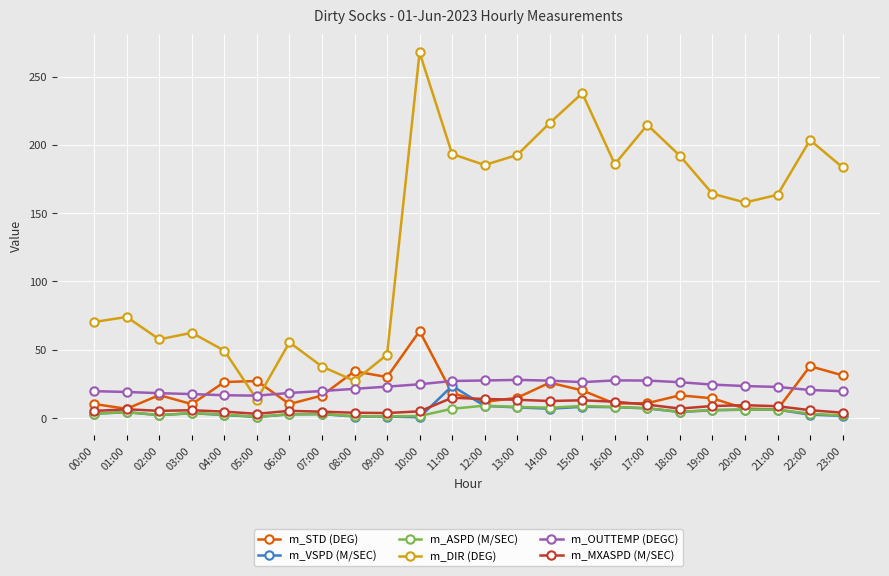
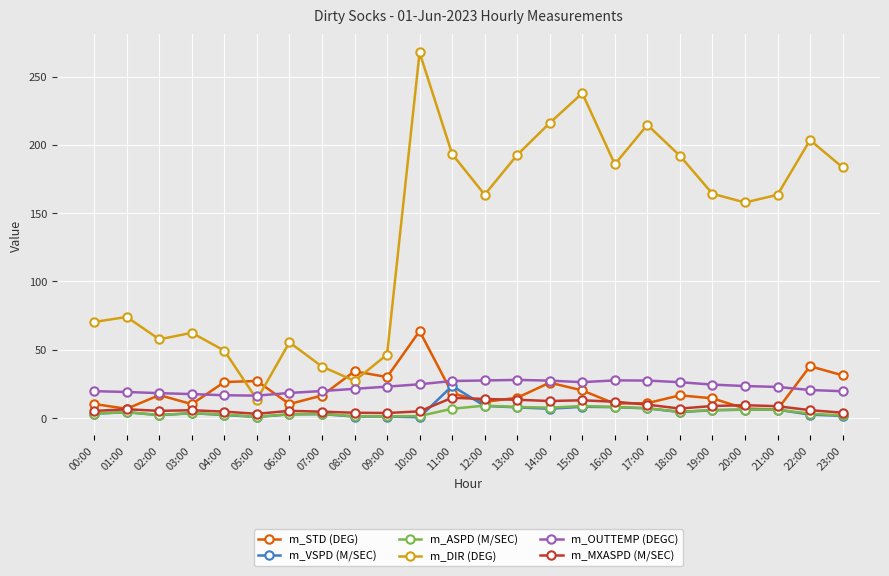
  {
    "m_STD (DEG)": {
      "00:00": 10,
      "03:00": 10,
      "04:00": 26,
      "05:00": 27,
      "06:00": 10,
      "07:00": 16,
      "08:00": 34,
      "09:00": 30,
      "10:00": 64,
      "11:00": 18,
      "12:00": 12,
      "15:00": 20,
      "18:00": 17,
      "19:00": 14,
      "22:00": 38,
      "23:00": 31
    },
    "m_VSPD (M/SEC)": {
      "11:00": 23
    },
    "m_ASPD (M/SEC)": {
      "11:00": 7
    },
    "m_DIR (DEG)": {
      "00:00": 70,
      "01:00": 74,
      "02:00": 58,
      "03:00": 62,
      "04:00": 49,
      "05:00": 14,
      "06:00": 55,
      "07:00": 38,
      "08:00": 27,
      "09:00": 46,
      "10:00": 268,
      "11:00": 193,
-     "12:00": 185,
+     "12:00": 164,
      "13:00": 193,
      "14:00": 216,
      "15:00": 238,
      "16:00": 186,
      "17:00": 215,
      "18:00": 192,
      "19:00": 164,
      "20:00": 158,
      "21:00": 163,
      "22:00": 204,
      "23:00": 184
    },
    "m_OUTTEMP (DEGC)": {
      "00:00": 20,
      "01:00": 19,
      "03:00": 18,
      "04:00": 17,
      "05:00": 16,
      "06:00": 18,
      "07:00": 20,
      "08:00": 21,
      "09:00": 23,
      "10:00": 25,
      "11:00": 27,
      "12:00": 27,
      "13:00": 28,
      "15:00": 26,
      "16:00": 28,
      "17:00": 27,
      "18:00": 26,
      "19:00": 24,
      "20:00": 23,
      "21:00": 23,
      "22:00": 21,
      "23:00": 20
    },
    "m_MXASPD (M/SEC)": {
      "00:00": 5,
      "02:00": 5,
      "03:00": 6,
      "04:00": 5,
      "05:00": 3,
      "06:00": 5,
      "08:00": 4,
      "09:00": 4,
      "10:00": 5,
      "11:00": 15,
      "12:00": 14,
      "14:00": 12,
      "15:00": 13,
      "18:00": 7,
      "19:00": 9,
      "20:00": 9,
      "21:00": 9,
      "22:00": 6,
      "23:00": 4
    }
  }
